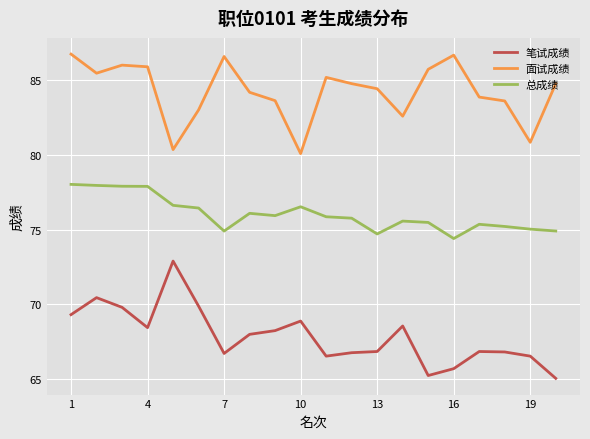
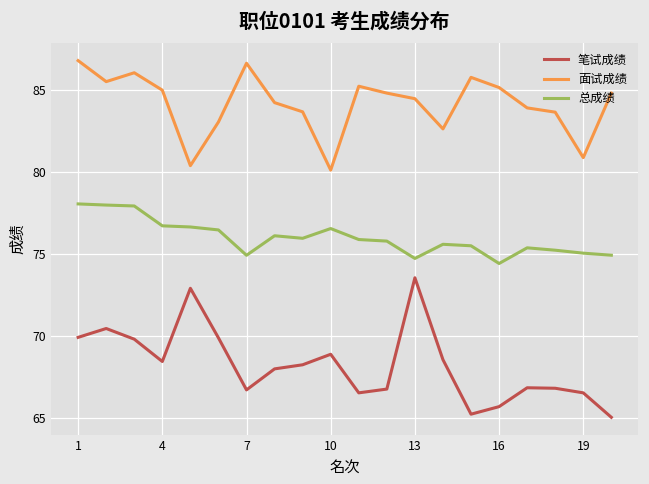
  {
    "笔试成绩": {
-     "1": 69.3,
+     "1": 69.9,
      "4": 68.4,
      "7": 66.7,
      "10": 68.9,
-     "13": 66.8,
+     "13": 73.5,
      "16": 65.7,
      "19": 66.5
    },
    "面试成绩": {
      "1": 86.8,
-     "4": 85.9,
+     "4": 85.0,
      "7": 86.6,
      "10": 80.1,
      "13": 84.4,
-     "16": 86.7,
+     "16": 85.1,
      "19": 80.9
    },
    "总成绩": {
      "1": 78.0,
-     "4": 77.9,
+     "4": 76.7,
      "7": 74.9,
      "10": 76.5,
      "13": 74.7,
      "16": 74.4,
      "19": 75.0
    }
  }
